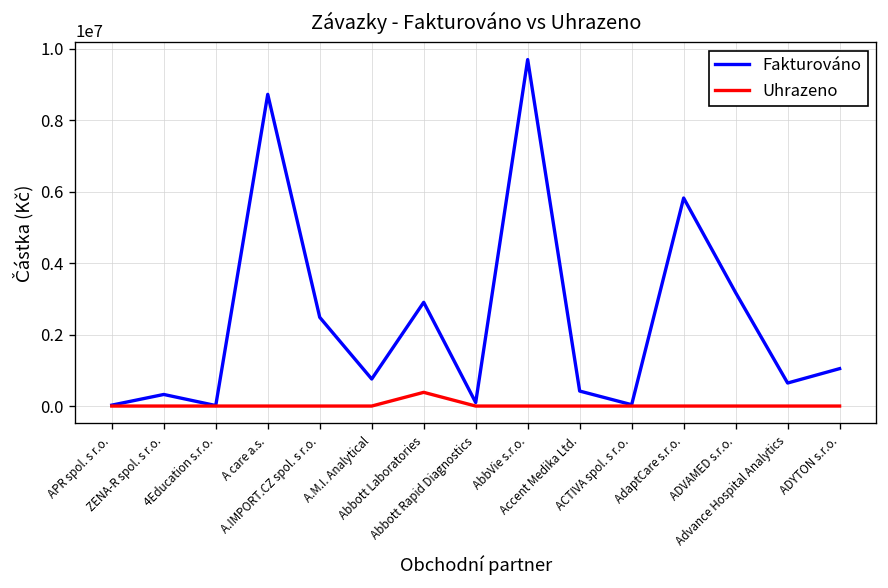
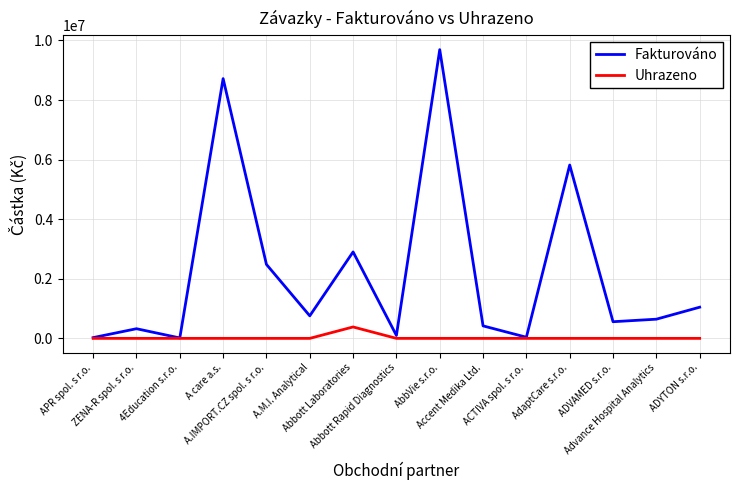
  {
    "Fakturováno": {
      "ZENA-R spol. s r.o.": 300000,
      "A care a.s.": 8700000,
      "A.IMPORT.CZ spol. s r.o.": 2500000,
      "A.M.I. Analytical": 800000,
      "Abbott Laboratories": 2900000,
      "Abbott Rapid Diagnostics": 100000,
      "AbbVie s.r.o.": 9700000,
      "Accent Medika Ltd.": 400000,
      "AdaptCare s.r.o.": 5800000,
-     "ADVAMED s.r.o.": 3200000,
+     "ADVAMED s.r.o.": 600000,
      "Advance Hospital Analytics": 600000,
      "ADYTON s.r.o.": 1000000
    },
    "Uhrazeno": {
      "ZENA-R spol. s r.o.": 0,
      "A care a.s.": 0,
      "A.IMPORT.CZ spol. s r.o.": 0,
      "A.M.I. Analytical": 0,
      "Abbott Laboratories": 400000,
      "Abbott Rapid Diagnostics": 0,
      "AbbVie s.r.o.": 0,
      "Accent Medika Ltd.": 0,
      "AdaptCare s.r.o.": 0,
      "ADVAMED s.r.o.": 0,
      "Advance Hospital Analytics": 0,
      "ADYTON s.r.o.": 0
    }
  }
